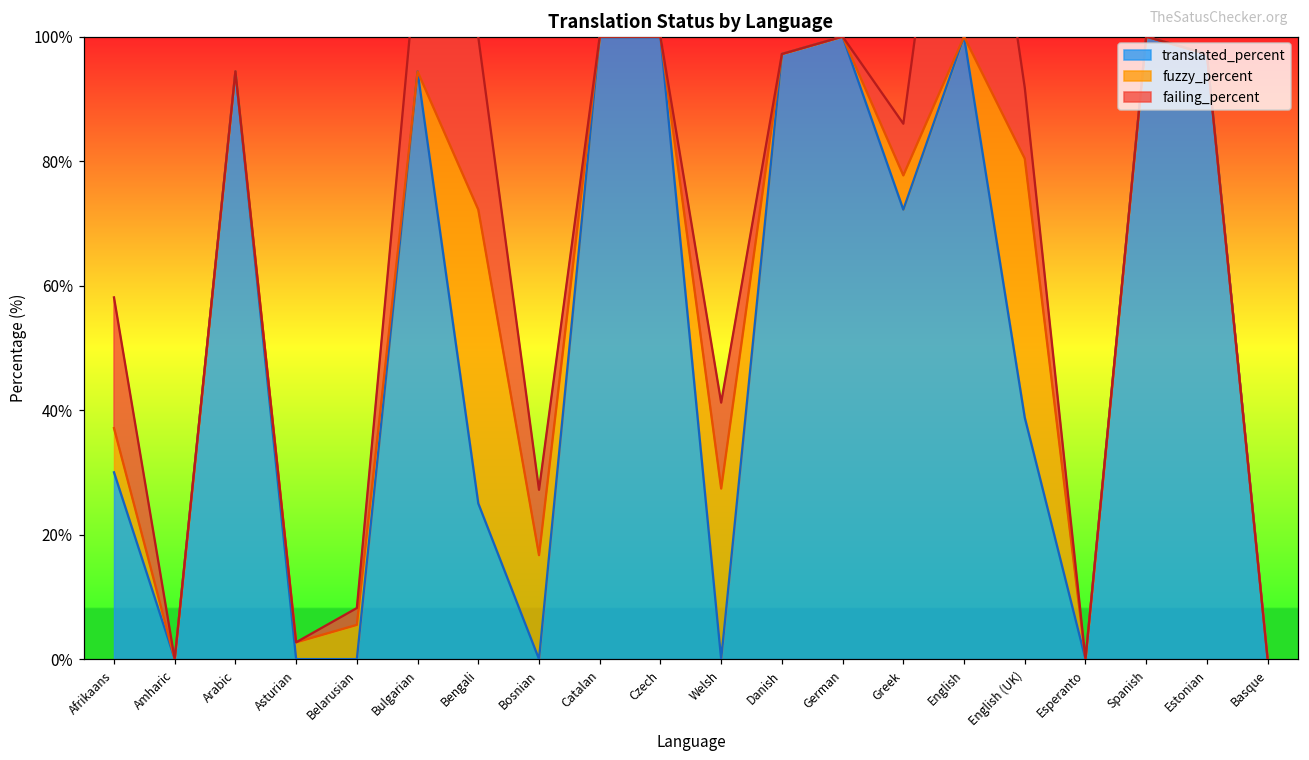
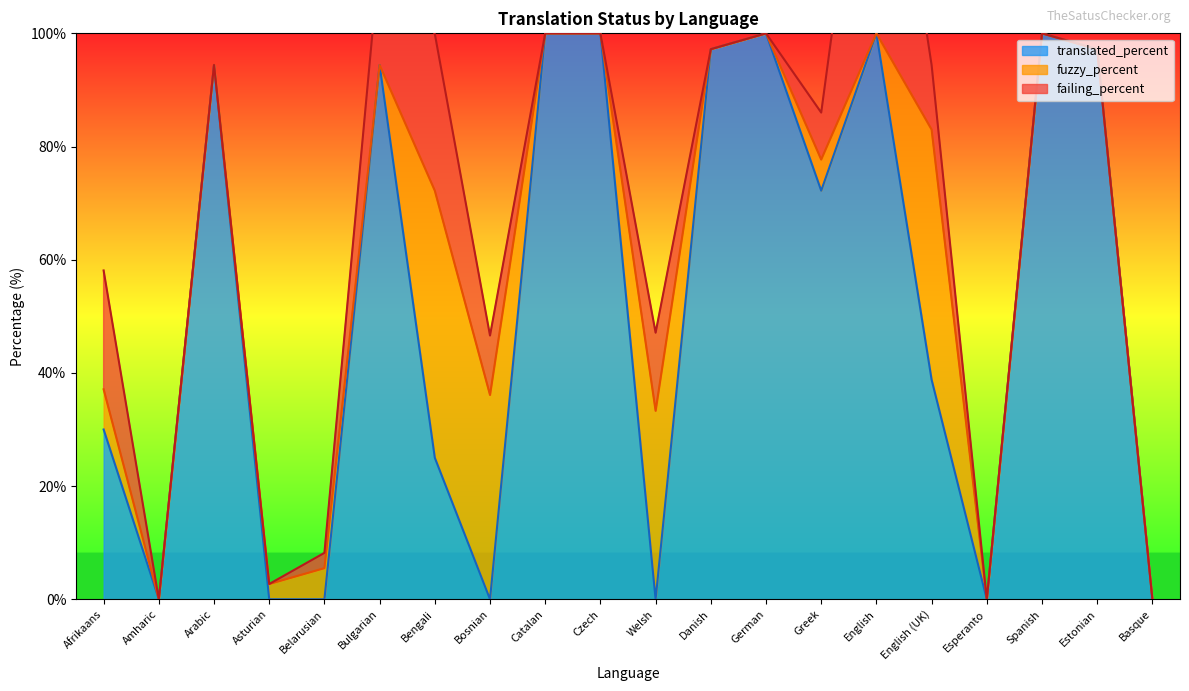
  {
    "translated_percent": {
      "Afrikaans": "30%",
      "Asturian": "0%",
      "Belarusian": "0%",
      "Bengali": "25%",
      "Bosnian": "0%",
      "Welsh": "0%",
      "Greek": "72%",
      "English (UK)": "39%"
    },
    "fuzzy_percent": {
      "Afrikaans": "7%",
      "Belarusian": "6%",
      "Bengali": "47%",
-     "Bosnian": "17%",
-     "Welsh": "27%",
+     "Bosnian": "36%",
+     "Welsh": "33%",
      "Greek": "6%",
-     "English (UK)": "42%"
+     "English (UK)": "44%"
    },
    "failing_percent": {
      "Afrikaans": "21%",
      "Belarusian": "3%",
      "Bengali": "28%",
      "Bosnian": "11%",
      "Welsh": "14%",
      "Greek": "8%",
      "English (UK)": "11%"
    }
  }
